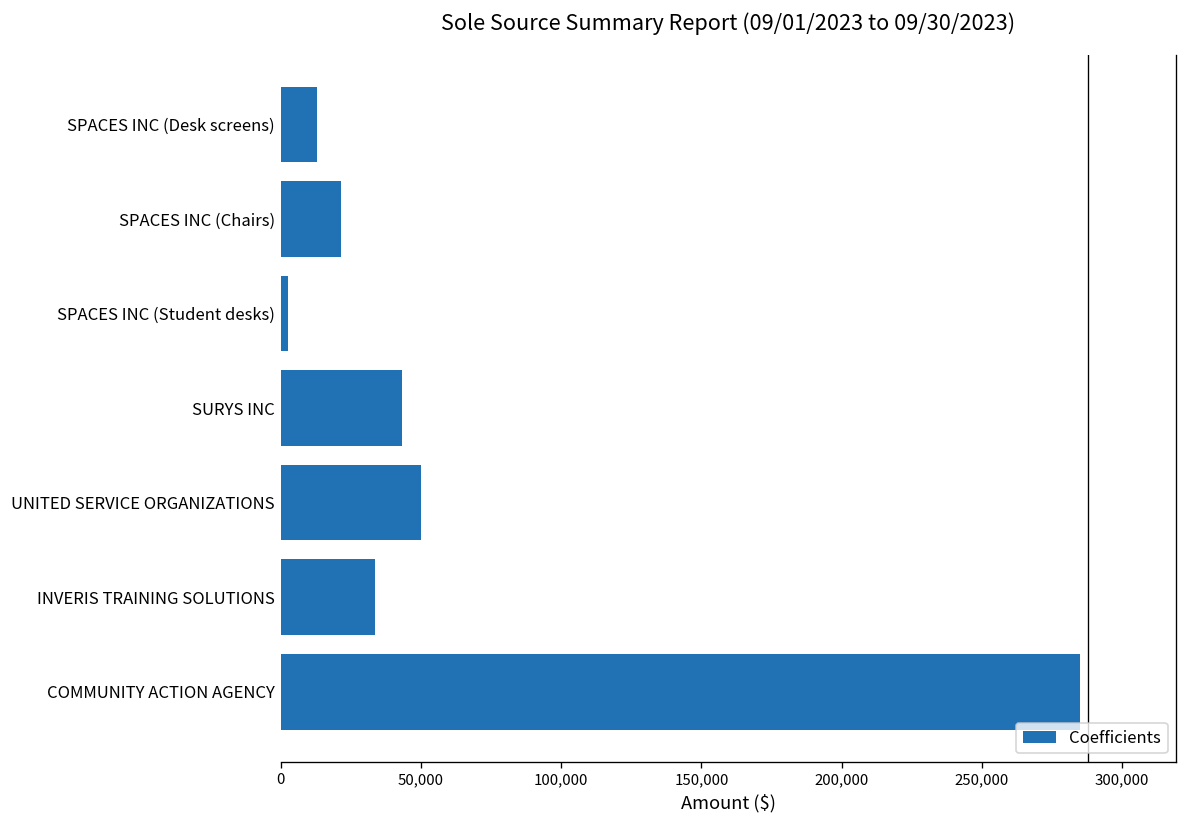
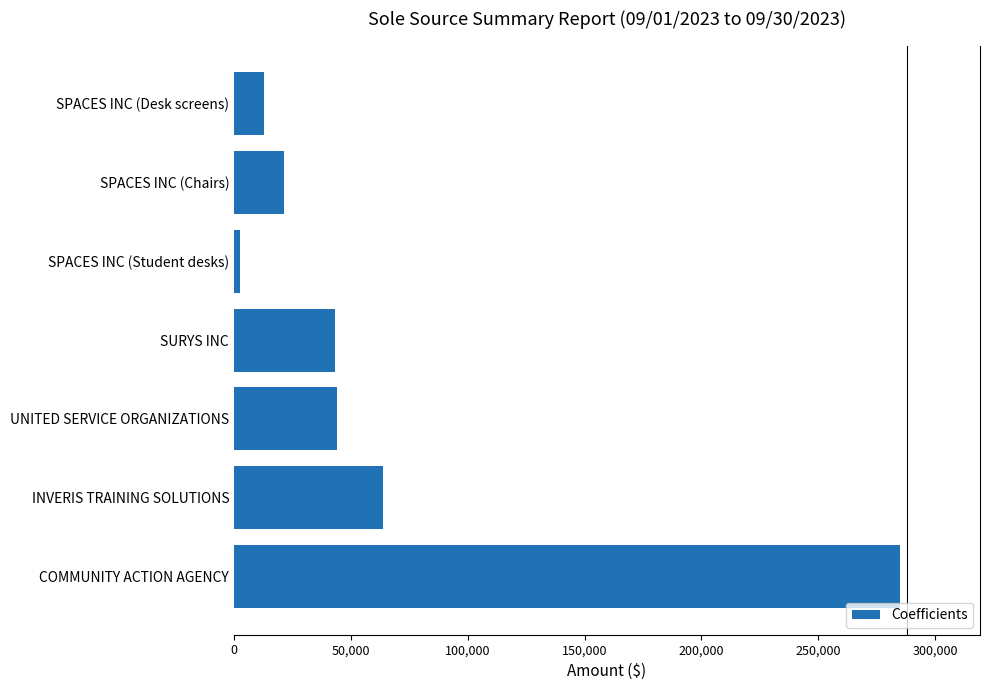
  {
    "SPACES INC (Desk screens)": "13,000",
    "SPACES INC (Chairs)": "21,000",
    "SPACES INC (Student desks)": "3,000",
    "SURYS INC": "43,000",
-   "UNITED SERVICE ORGANIZATIONS": "50,000",
-   "INVERIS TRAINING SOLUTIONS": "33,000",
+   "UNITED SERVICE ORGANIZATIONS": "44,000",
+   "INVERIS TRAINING SOLUTIONS": "64,000",
    "COMMUNITY ACTION AGENCY": "285,000"
  }
